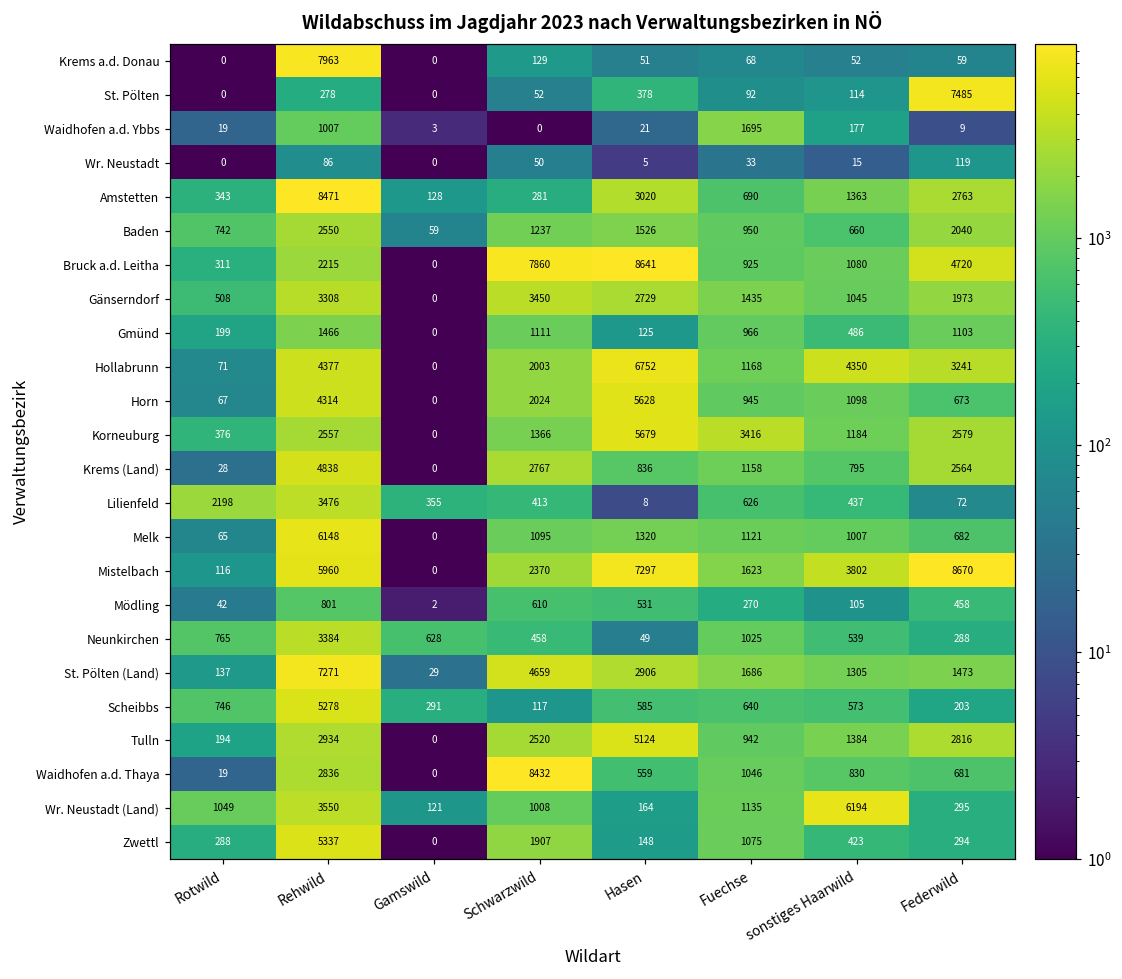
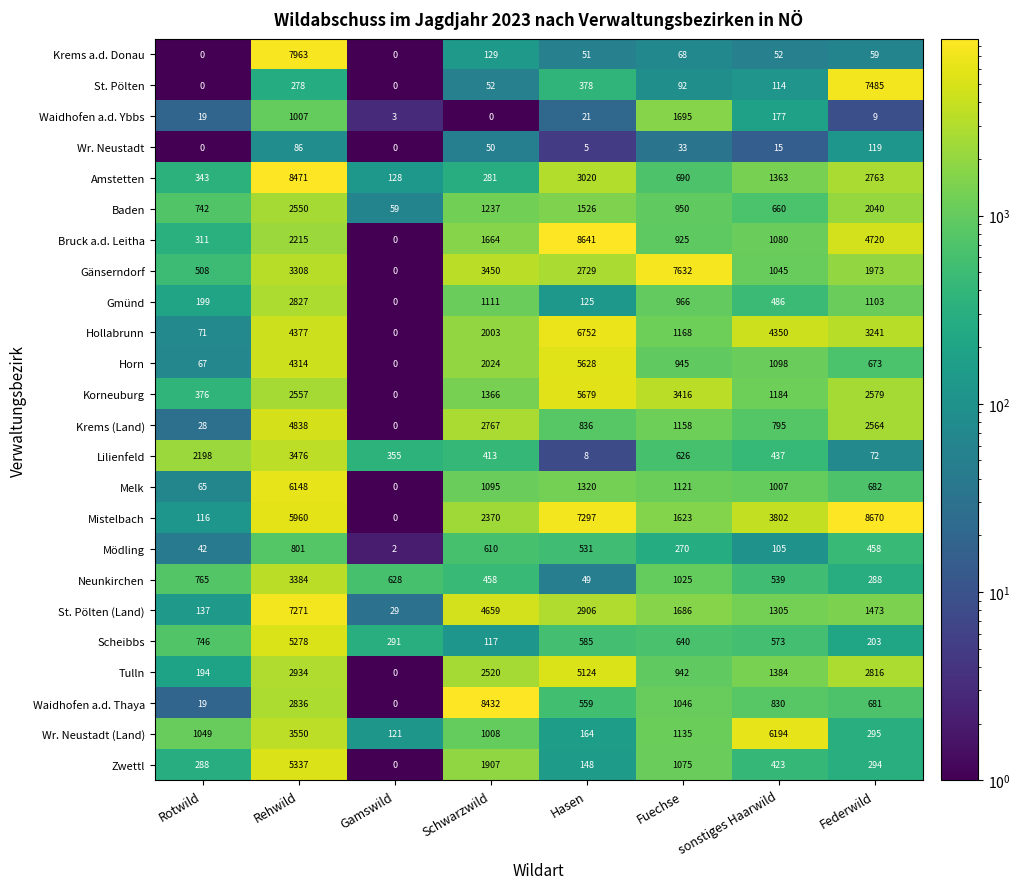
  {
    "Krems a.d. Donau": {
      "Rotwild": 0,
      "Rehwild": 7963,
      "Gamswild": 0,
      "Schwarzwild": 129,
      "Hasen": 51,
      "Fuechse": 68,
      "sonstiges Haarwild": 52,
      "Federwild": 59
    },
    "St. Pölten": {
      "Rotwild": 0,
      "Rehwild": 278,
      "Gamswild": 0,
      "Schwarzwild": 52,
      "Hasen": 378,
      "Fuechse": 92,
      "sonstiges Haarwild": 114,
      "Federwild": 7485
    },
    "Waidhofen a.d. Ybbs": {
      "Rotwild": 19,
      "Rehwild": 1007,
      "Gamswild": 3,
      "Schwarzwild": 0,
      "Hasen": 21,
      "Fuechse": 1695,
      "sonstiges Haarwild": 177,
      "Federwild": 9
    },
    "Wr. Neustadt": {
      "Rotwild": 0,
      "Rehwild": 86,
      "Gamswild": 0,
      "Schwarzwild": 50,
      "Hasen": 5,
      "Fuechse": 33,
      "sonstiges Haarwild": 15,
      "Federwild": 119
    },
    "Amstetten": {
      "Rotwild": 343,
      "Rehwild": 8471,
      "Gamswild": 128,
      "Schwarzwild": 281,
      "Hasen": 3020,
      "Fuechse": 690,
      "sonstiges Haarwild": 1363,
      "Federwild": 2763
    },
    "Baden": {
      "Rotwild": 742,
      "Rehwild": 2550,
      "Gamswild": 59,
      "Schwarzwild": 1237,
      "Hasen": 1526,
      "Fuechse": 950,
      "sonstiges Haarwild": 660,
      "Federwild": 2040
    },
    "Bruck a.d. Leitha": {
      "Rotwild": 311,
      "Rehwild": 2215,
      "Gamswild": 0,
-     "Schwarzwild": 7860,
+     "Schwarzwild": 1664,
      "Hasen": 8641,
      "Fuechse": 925,
      "sonstiges Haarwild": 1080,
      "Federwild": 4720
    },
    "Gänserndorf": {
      "Rotwild": 508,
      "Rehwild": 3308,
      "Gamswild": 0,
      "Schwarzwild": 3450,
      "Hasen": 2729,
-     "Fuechse": 1435,
+     "Fuechse": 7632,
      "sonstiges Haarwild": 1045,
      "Federwild": 1973
    },
    "Gmünd": {
      "Rotwild": 199,
-     "Rehwild": 1466,
+     "Rehwild": 2827,
      "Gamswild": 0,
      "Schwarzwild": 1111,
      "Hasen": 125,
      "Fuechse": 966,
      "sonstiges Haarwild": 486,
      "Federwild": 1103
    },
    "Hollabrunn": {
      "Rotwild": 71,
      "Rehwild": 4377,
      "Gamswild": 0,
      "Schwarzwild": 2003,
      "Hasen": 6752,
      "Fuechse": 1168,
      "sonstiges Haarwild": 4350,
      "Federwild": 3241
    },
    "Horn": {
      "Rotwild": 67,
      "Rehwild": 4314,
      "Gamswild": 0,
      "Schwarzwild": 2024,
      "Hasen": 5628,
      "Fuechse": 945,
      "sonstiges Haarwild": 1098,
      "Federwild": 673
    },
    "Korneuburg": {
      "Rotwild": 376,
      "Rehwild": 2557,
      "Gamswild": 0,
      "Schwarzwild": 1366,
      "Hasen": 5679,
      "Fuechse": 3416,
      "sonstiges Haarwild": 1184,
      "Federwild": 2579
    },
    "Krems (Land)": {
      "Rotwild": 28,
      "Rehwild": 4838,
      "Gamswild": 0,
      "Schwarzwild": 2767,
      "Hasen": 836,
      "Fuechse": 1158,
      "sonstiges Haarwild": 795,
      "Federwild": 2564
    },
    "Lilienfeld": {
      "Rotwild": 2198,
      "Rehwild": 3476,
      "Gamswild": 355,
      "Schwarzwild": 413,
      "Hasen": 8,
      "Fuechse": 626,
      "sonstiges Haarwild": 437,
      "Federwild": 72
    },
    "Melk": {
      "Rotwild": 65,
      "Rehwild": 6148,
      "Gamswild": 0,
      "Schwarzwild": 1095,
      "Hasen": 1320,
      "Fuechse": 1121,
      "sonstiges Haarwild": 1007,
      "Federwild": 682
    },
    "Mistelbach": {
      "Rotwild": 116,
      "Rehwild": 5960,
      "Gamswild": 0,
      "Schwarzwild": 2370,
      "Hasen": 7297,
      "Fuechse": 1623,
      "sonstiges Haarwild": 3802,
      "Federwild": 8670
    },
    "Mödling": {
      "Rotwild": 42,
      "Rehwild": 801,
      "Gamswild": 2,
      "Schwarzwild": 610,
      "Hasen": 531,
      "Fuechse": 270,
      "sonstiges Haarwild": 105,
      "Federwild": 458
    },
    "Neunkirchen": {
      "Rotwild": 765,
      "Rehwild": 3384,
      "Gamswild": 628,
      "Schwarzwild": 458,
      "Hasen": 49,
      "Fuechse": 1025,
      "sonstiges Haarwild": 539,
      "Federwild": 288
    },
    "St. Pölten (Land)": {
      "Rotwild": 137,
      "Rehwild": 7271,
      "Gamswild": 29,
      "Schwarzwild": 4659,
      "Hasen": 2906,
      "Fuechse": 1686,
      "sonstiges Haarwild": 1305,
      "Federwild": 1473
    },
    "Scheibbs": {
      "Rotwild": 746,
      "Rehwild": 5278,
      "Gamswild": 291,
      "Schwarzwild": 117,
      "Hasen": 585,
      "Fuechse": 640,
      "sonstiges Haarwild": 573,
      "Federwild": 203
    },
    "Tulln": {
      "Rotwild": 194,
      "Rehwild": 2934,
      "Gamswild": 0,
      "Schwarzwild": 2520,
      "Hasen": 5124,
      "Fuechse": 942,
      "sonstiges Haarwild": 1384,
      "Federwild": 2816
    },
    "Waidhofen a.d. Thaya": {
      "Rotwild": 19,
      "Rehwild": 2836,
      "Gamswild": 0,
      "Schwarzwild": 8432,
      "Hasen": 559,
      "Fuechse": 1046,
      "sonstiges Haarwild": 830,
      "Federwild": 681
    },
    "Wr. Neustadt (Land)": {
      "Rotwild": 1049,
      "Rehwild": 3550,
      "Gamswild": 121,
      "Schwarzwild": 1008,
      "Hasen": 164,
      "Fuechse": 1135,
      "sonstiges Haarwild": 6194,
      "Federwild": 295
    },
    "Zwettl": {
      "Rotwild": 288,
      "Rehwild": 5337,
      "Gamswild": 0,
      "Schwarzwild": 1907,
      "Hasen": 148,
      "Fuechse": 1075,
      "sonstiges Haarwild": 423,
      "Federwild": 294
    }
  }
